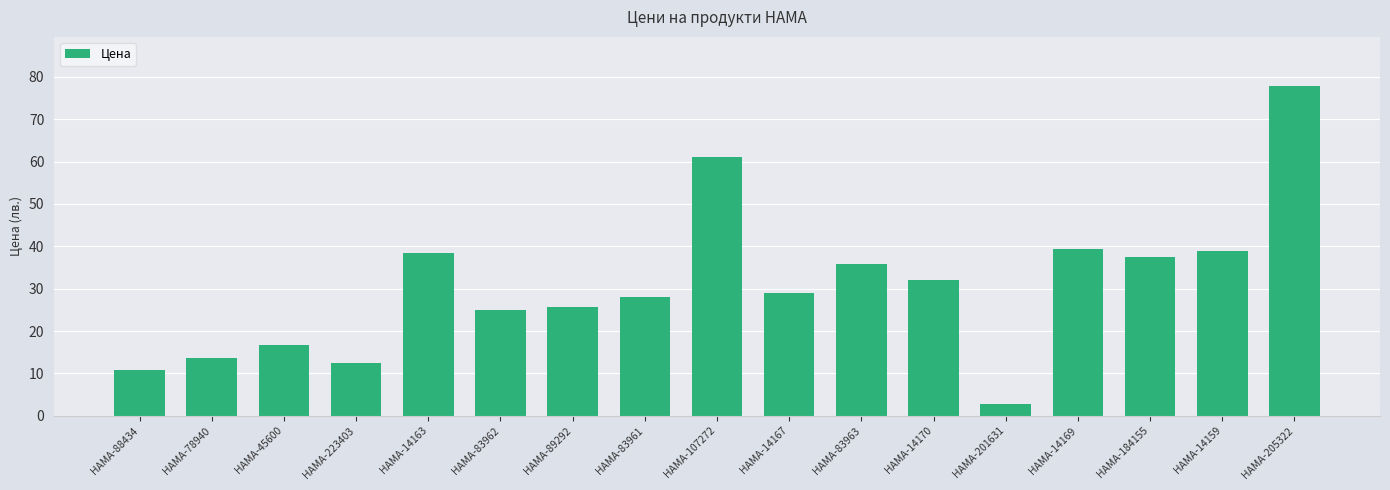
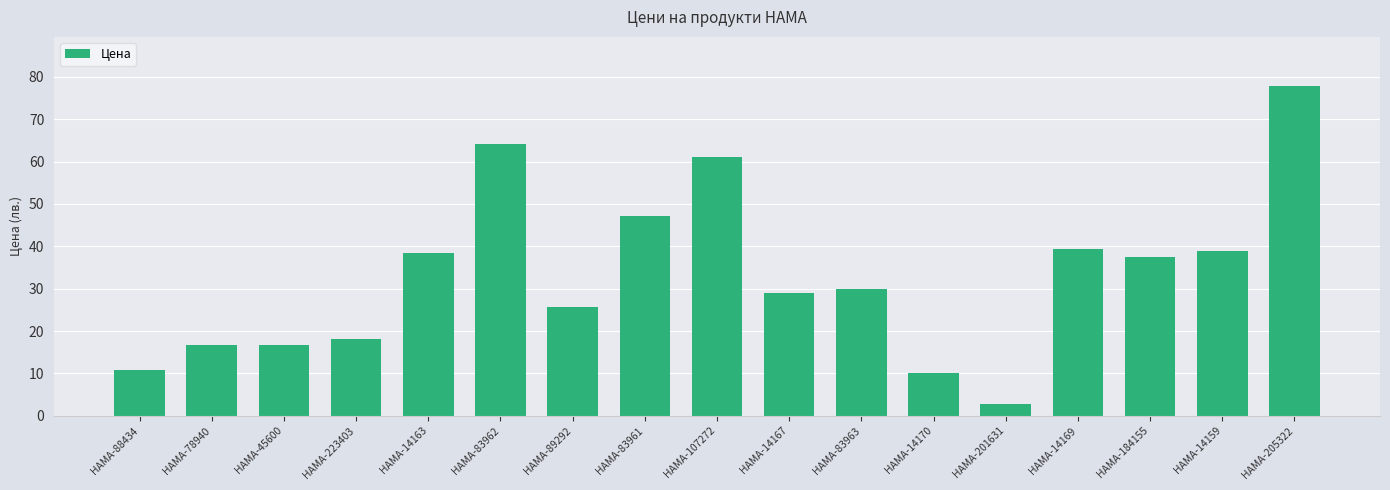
  {
    "HAMA-88434": 11,
-   "HAMA-78940": 14,
+   "HAMA-78940": 17,
    "HAMA-45600": 17,
-   "HAMA-223403": 13,
+   "HAMA-223403": 18,
    "HAMA-14163": 38,
-   "HAMA-83962": 25,
+   "HAMA-83962": 64,
    "HAMA-89292": 26,
-   "HAMA-83961": 28,
+   "HAMA-83961": 47,
    "HAMA-107272": 61,
    "HAMA-14167": 29,
-   "HAMA-83963": 36,
-   "HAMA-14170": 32,
+   "HAMA-83963": 30,
+   "HAMA-14170": 10,
    "HAMA-201631": 3,
    "HAMA-14169": 39,
    "HAMA-184155": 37,
    "HAMA-14159": 39,
    "HAMA-205322": 78
  }
